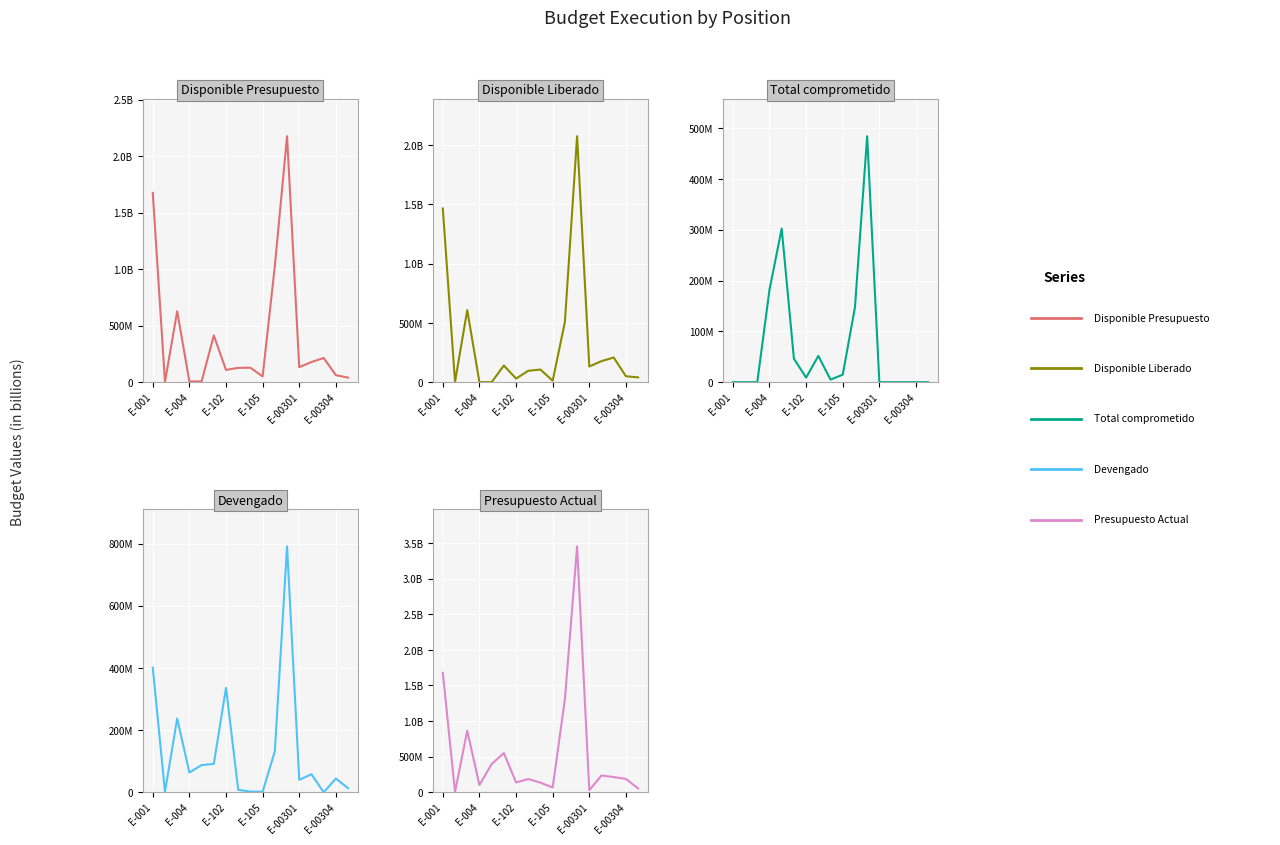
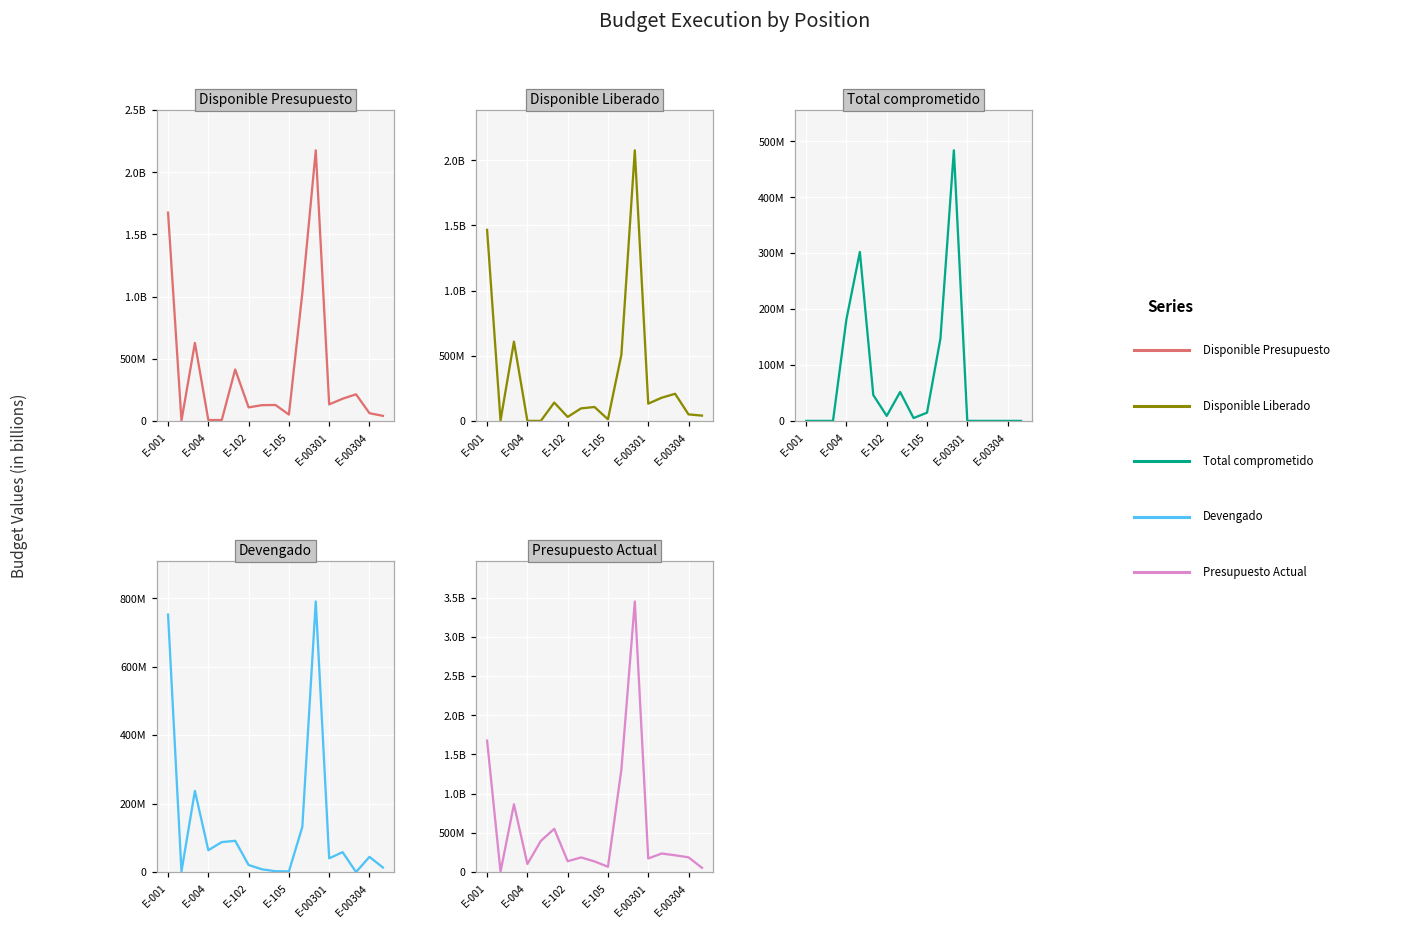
  {
    "Disponible Presupuesto": {
      "E-001": 1680000000,
      "E-004": 10000000,
      "E-102": 110000000,
      "E-105": 50000000,
      "E-00301": 130000000,
      "E-00304": 60000000
    },
    "Disponible Liberado": {
      "E-001": 1470000000,
      "E-004": 0,
      "E-102": 30000000,
      "E-105": 10000000,
      "E-00301": 130000000,
      "E-00304": 50000000
    },
    "Devengado": {
-     "E-001": 400000000,
+     "E-001": 750000000,
      "E-004": 60000000,
-     "E-102": 340000000,
+     "E-102": 20000000,
      "E-105": 0,
      "E-00301": 40000000,
      "E-00304": 40000000
    },
    "Presupuesto Actual": {
      "E-001": 1700000000,
      "E-004": 100000000,
      "E-102": 100000000,
      "E-105": 100000000,
-     "E-00301": 0,
+     "E-00301": 200000000,
      "E-00304": 200000000
    }
  }
